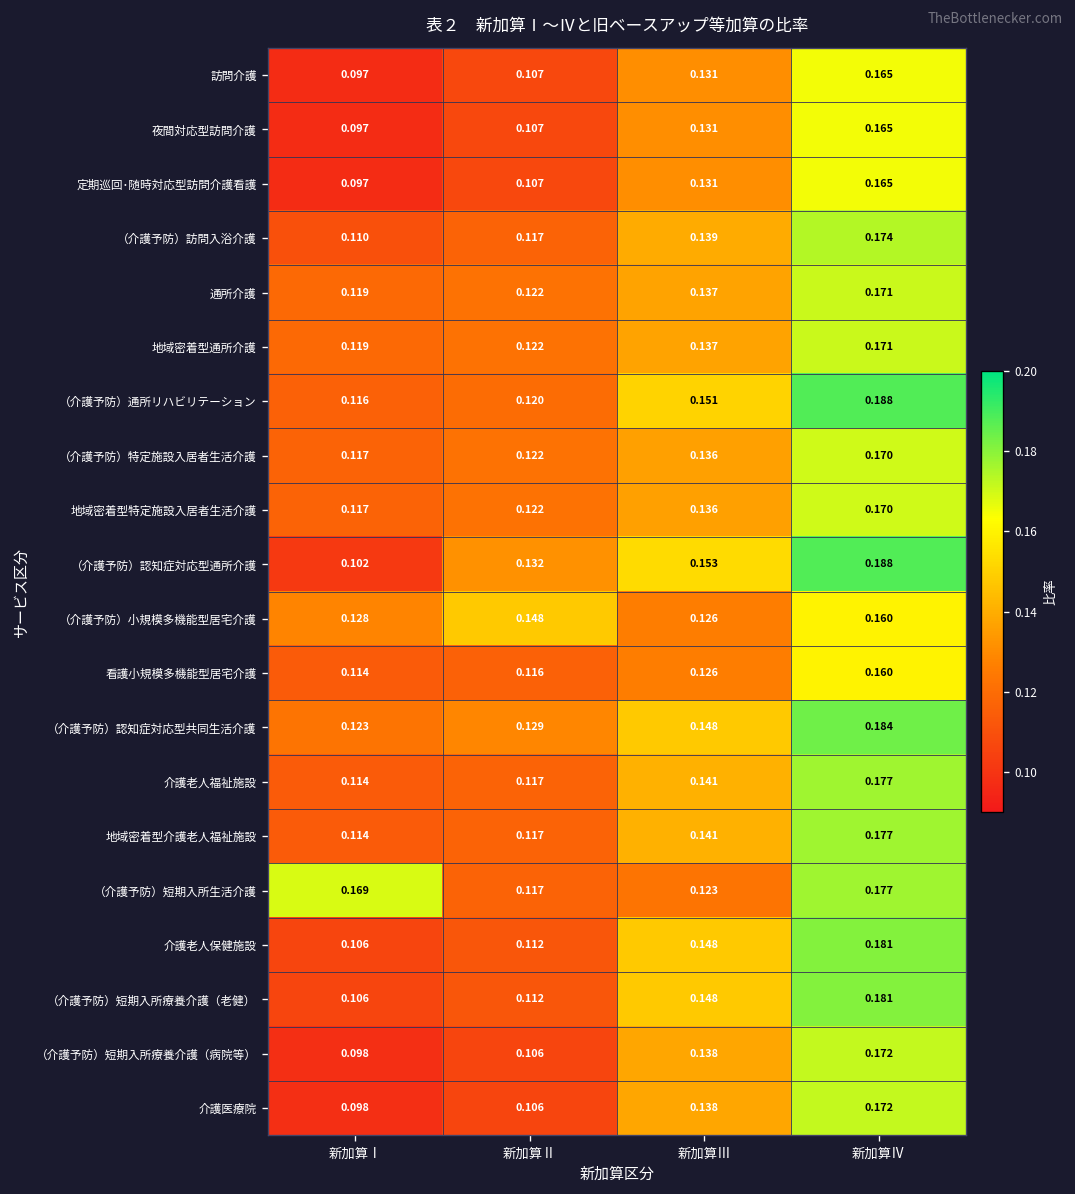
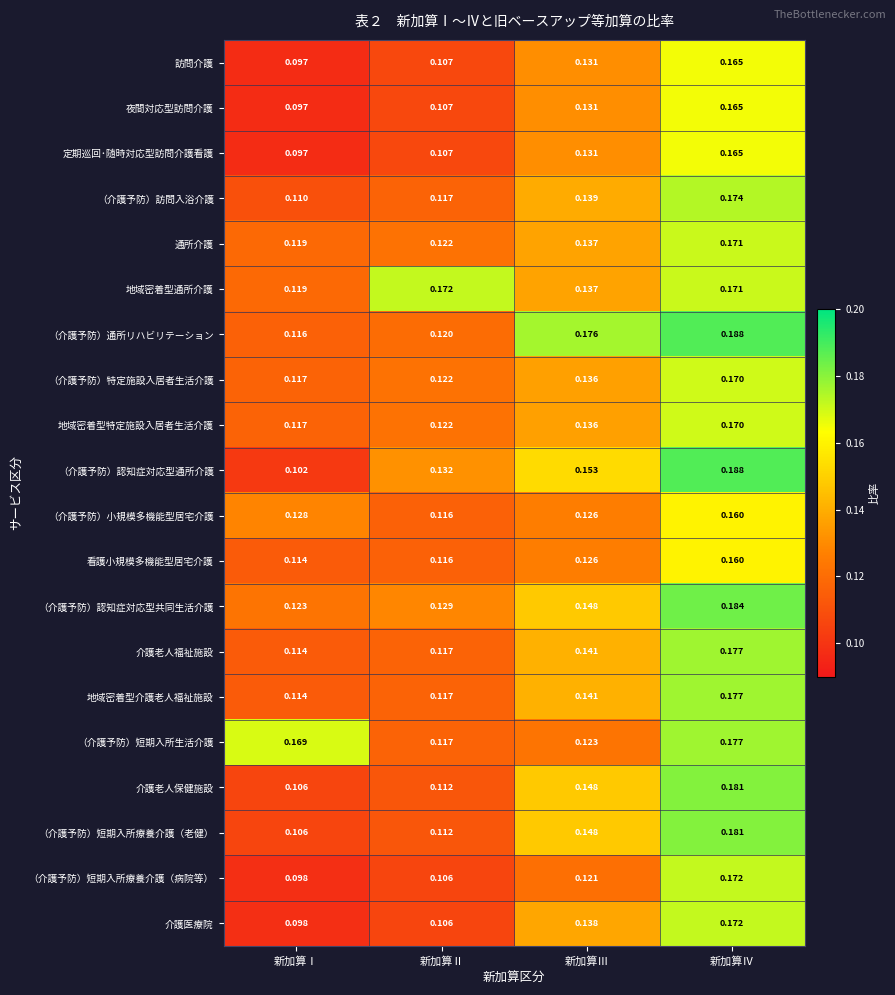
  {
    "訪問介護": {
      "新加算Ⅰ": 0.097,
      "新加算Ⅱ": 0.107,
      "新加算Ⅲ": 0.131,
      "新加算Ⅳ": 0.165
    },
    "夜間対応型訪問介護": {
      "新加算Ⅰ": 0.097,
      "新加算Ⅱ": 0.107,
      "新加算Ⅲ": 0.131,
      "新加算Ⅳ": 0.165
    },
    "定期巡回･随時対応型訪問介護看護": {
      "新加算Ⅰ": 0.097,
      "新加算Ⅱ": 0.107,
      "新加算Ⅲ": 0.131,
      "新加算Ⅳ": 0.165
    },
    "（介護予防）訪問入浴介護": {
      "新加算Ⅰ": 0.110,
      "新加算Ⅱ": 0.117,
      "新加算Ⅲ": 0.139,
      "新加算Ⅳ": 0.174
    },
    "通所介護": {
      "新加算Ⅰ": 0.119,
      "新加算Ⅱ": 0.122,
      "新加算Ⅲ": 0.137,
      "新加算Ⅳ": 0.171
    },
    "地域密着型通所介護": {
      "新加算Ⅰ": 0.119,
-     "新加算Ⅱ": 0.122,
+     "新加算Ⅱ": 0.172,
      "新加算Ⅲ": 0.137,
      "新加算Ⅳ": 0.171
    },
    "（介護予防）通所リハビリテーション": {
      "新加算Ⅰ": 0.116,
      "新加算Ⅱ": 0.120,
-     "新加算Ⅲ": 0.151,
+     "新加算Ⅲ": 0.176,
      "新加算Ⅳ": 0.188
    },
    "（介護予防）特定施設入居者生活介護": {
      "新加算Ⅰ": 0.117,
      "新加算Ⅱ": 0.122,
      "新加算Ⅲ": 0.136,
      "新加算Ⅳ": 0.170
    },
    "地域密着型特定施設入居者生活介護": {
      "新加算Ⅰ": 0.117,
      "新加算Ⅱ": 0.122,
      "新加算Ⅲ": 0.136,
      "新加算Ⅳ": 0.170
    },
    "（介護予防）認知症対応型通所介護": {
      "新加算Ⅰ": 0.102,
      "新加算Ⅱ": 0.132,
      "新加算Ⅲ": 0.153,
      "新加算Ⅳ": 0.188
    },
    "（介護予防）小規模多機能型居宅介護": {
      "新加算Ⅰ": 0.128,
-     "新加算Ⅱ": 0.148,
+     "新加算Ⅱ": 0.116,
      "新加算Ⅲ": 0.126,
      "新加算Ⅳ": 0.160
    },
    "看護小規模多機能型居宅介護": {
      "新加算Ⅰ": 0.114,
      "新加算Ⅱ": 0.116,
      "新加算Ⅲ": 0.126,
      "新加算Ⅳ": 0.160
    },
    "（介護予防）認知症対応型共同生活介護": {
      "新加算Ⅰ": 0.123,
      "新加算Ⅱ": 0.129,
      "新加算Ⅲ": 0.148,
      "新加算Ⅳ": 0.184
    },
    "介護老人福祉施設": {
      "新加算Ⅰ": 0.114,
      "新加算Ⅱ": 0.117,
      "新加算Ⅲ": 0.141,
      "新加算Ⅳ": 0.177
    },
    "地域密着型介護老人福祉施設": {
      "新加算Ⅰ": 0.114,
      "新加算Ⅱ": 0.117,
      "新加算Ⅲ": 0.141,
      "新加算Ⅳ": 0.177
    },
    "（介護予防）短期入所生活介護": {
      "新加算Ⅰ": 0.169,
      "新加算Ⅱ": 0.117,
      "新加算Ⅲ": 0.123,
      "新加算Ⅳ": 0.177
    },
    "介護老人保健施設": {
      "新加算Ⅰ": 0.106,
      "新加算Ⅱ": 0.112,
      "新加算Ⅲ": 0.148,
      "新加算Ⅳ": 0.181
    },
    "（介護予防）短期入所療養介護（老健）": {
      "新加算Ⅰ": 0.106,
      "新加算Ⅱ": 0.112,
      "新加算Ⅲ": 0.148,
      "新加算Ⅳ": 0.181
    },
    "（介護予防）短期入所療養介護（病院等）": {
      "新加算Ⅰ": 0.098,
      "新加算Ⅱ": 0.106,
-     "新加算Ⅲ": 0.138,
+     "新加算Ⅲ": 0.121,
      "新加算Ⅳ": 0.172
    },
    "介護医療院": {
      "新加算Ⅰ": 0.098,
      "新加算Ⅱ": 0.106,
      "新加算Ⅲ": 0.138,
      "新加算Ⅳ": 0.172
    }
  }
